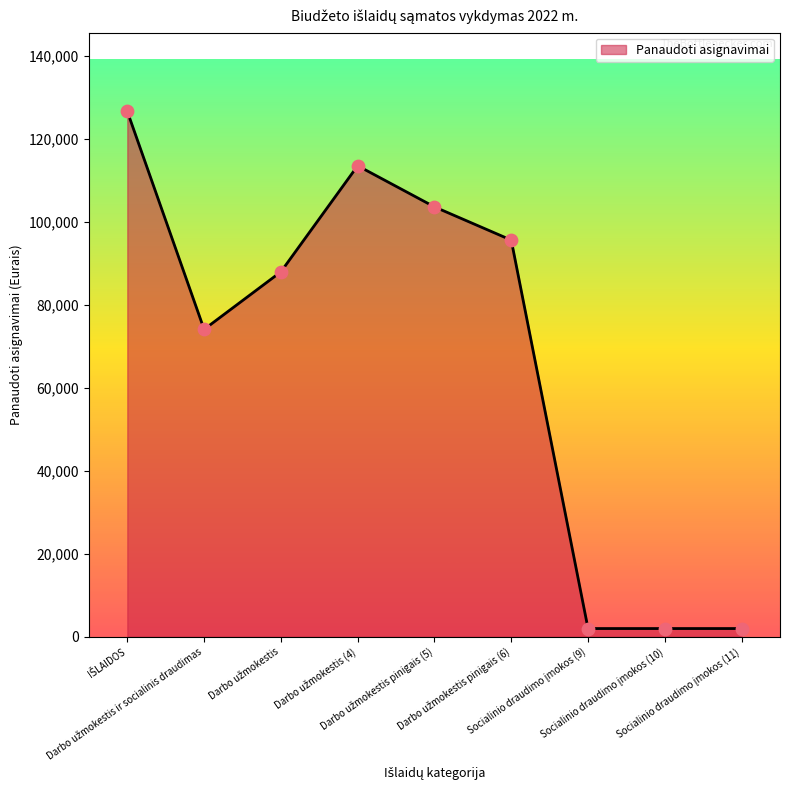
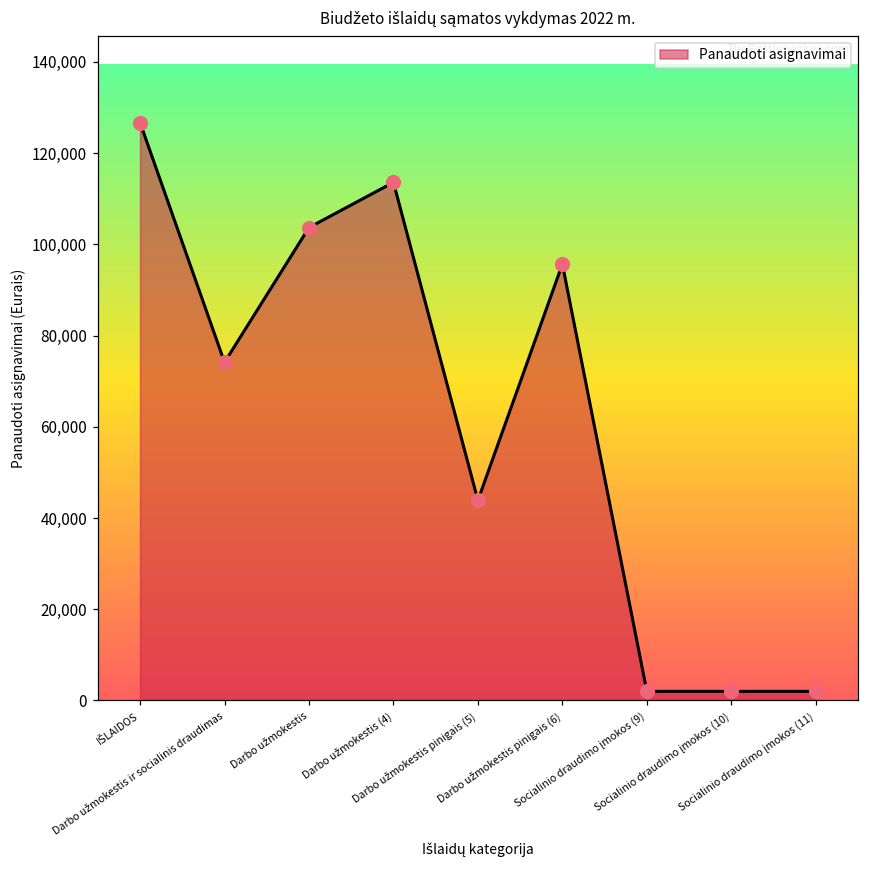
  {
    "IŠLAIDOS": "127,000",
    "Darbo užmokestis ir socialinis draudimas": "74,000",
-   "Darbo užmokestis": "88,000",
+   "Darbo užmokestis": "104,000",
    "Darbo užmokestis (4)": "114,000",
-   "Darbo užmokestis pinigais (5)": "104,000",
+   "Darbo užmokestis pinigais (5)": "44,000",
    "Darbo užmokestis pinigais (6)": "96,000",
    "Socialinio draudimo įmokos (9)": "2,000",
    "Socialinio draudimo įmokos (10)": "2,000",
    "Socialinio draudimo įmokos (11)": "2,000"
  }
